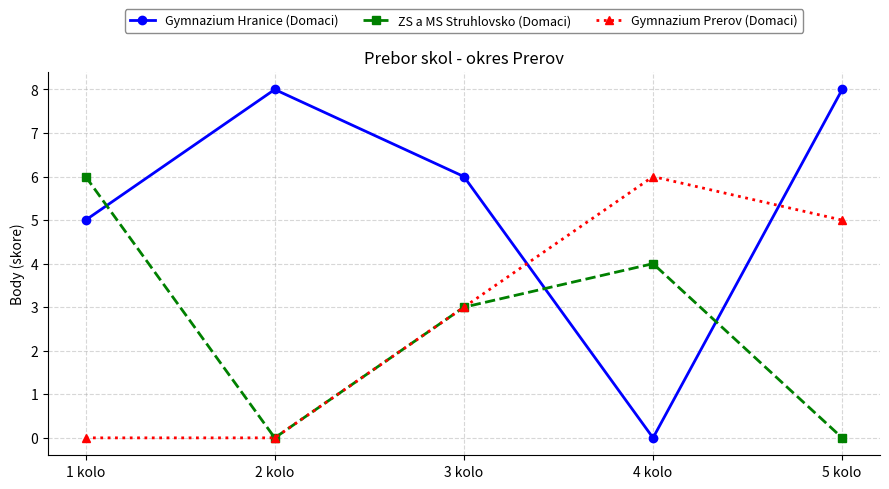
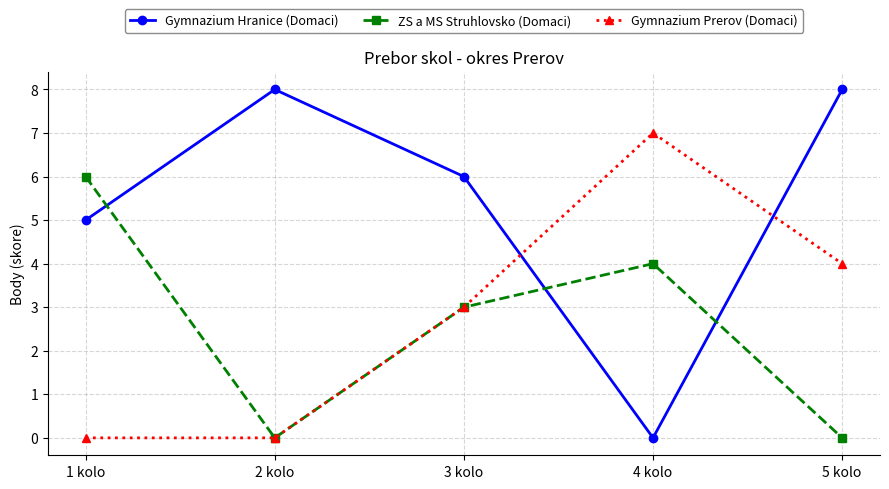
  {
    "Gymnazium Hranice (Domaci)": {
      "1 kolo": 5,
      "2 kolo": 8,
      "3 kolo": 6,
      "4 kolo": 0,
      "5 kolo": 8
    },
    "ZS a MS Struhlovsko (Domaci)": {
      "1 kolo": 6,
      "4 kolo": 4,
      "5 kolo": 0
    },
    "Gymnazium Prerov (Domaci)": {
      "1 kolo": 0,
-     "4 kolo": 6,
-     "5 kolo": 5
+     "4 kolo": 7,
+     "5 kolo": 4
    }
  }
